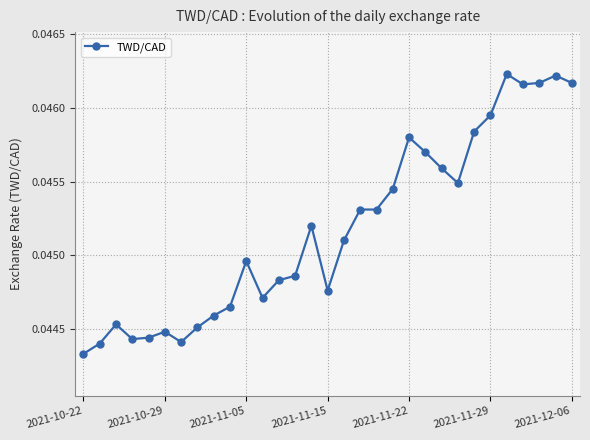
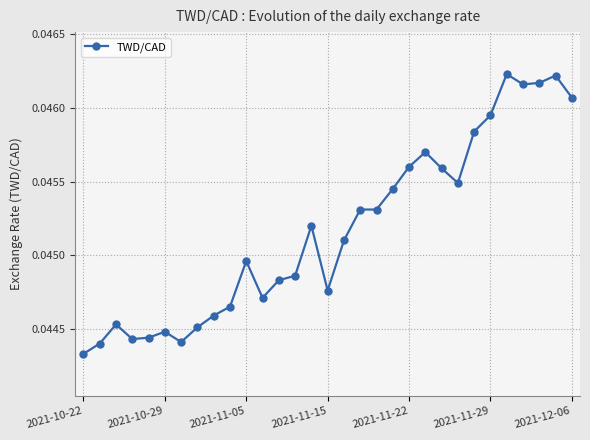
  {
    "2021-10-22": 0.04433,
    "2021-10-29": 0.04448,
    "2021-11-05": 0.04496,
    "2021-11-15": 0.04476,
-   "2021-11-22": 0.0458,
+   "2021-11-22": 0.0456,
    "2021-11-29": 0.04595,
-   "2021-12-06": 0.04617
+   "2021-12-06": 0.04607
  }
